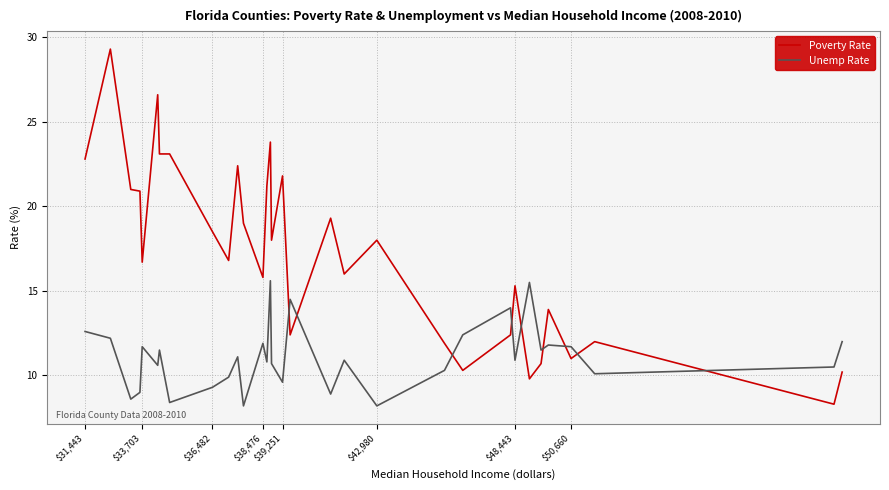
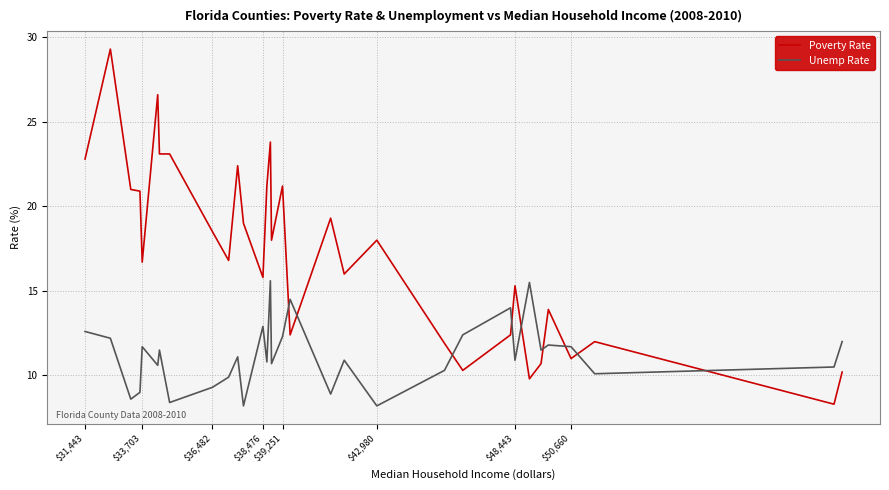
  {
    "Poverty Rate": {
      "$31,443": 22.8,
      "$33,703": 16.7,
      "$36,482": 18.5,
      "$38,476": 15.8,
-     "$39,251": 21.8,
+     "$39,251": 21.2,
      "$42,980": 18.0,
      "$48,443": 15.3,
      "$50,660": 11.0
    },
    "Unemp Rate": {
      "$31,443": 12.6,
      "$33,703": 11.7,
      "$36,482": 9.3,
-     "$38,476": 11.9,
-     "$39,251": 9.6,
+     "$38,476": 12.9,
+     "$39,251": 12.3,
      "$42,980": 8.2,
      "$48,443": 10.9,
      "$50,660": 11.7
    }
  }
